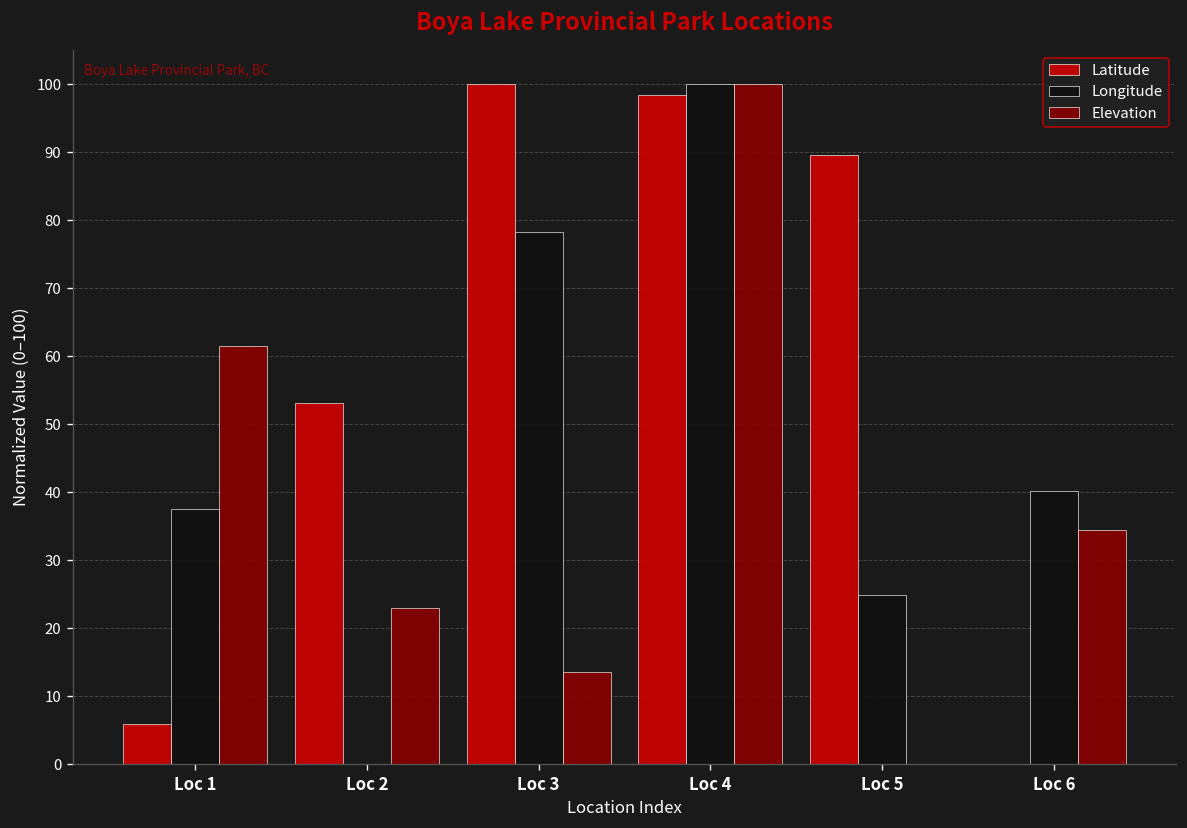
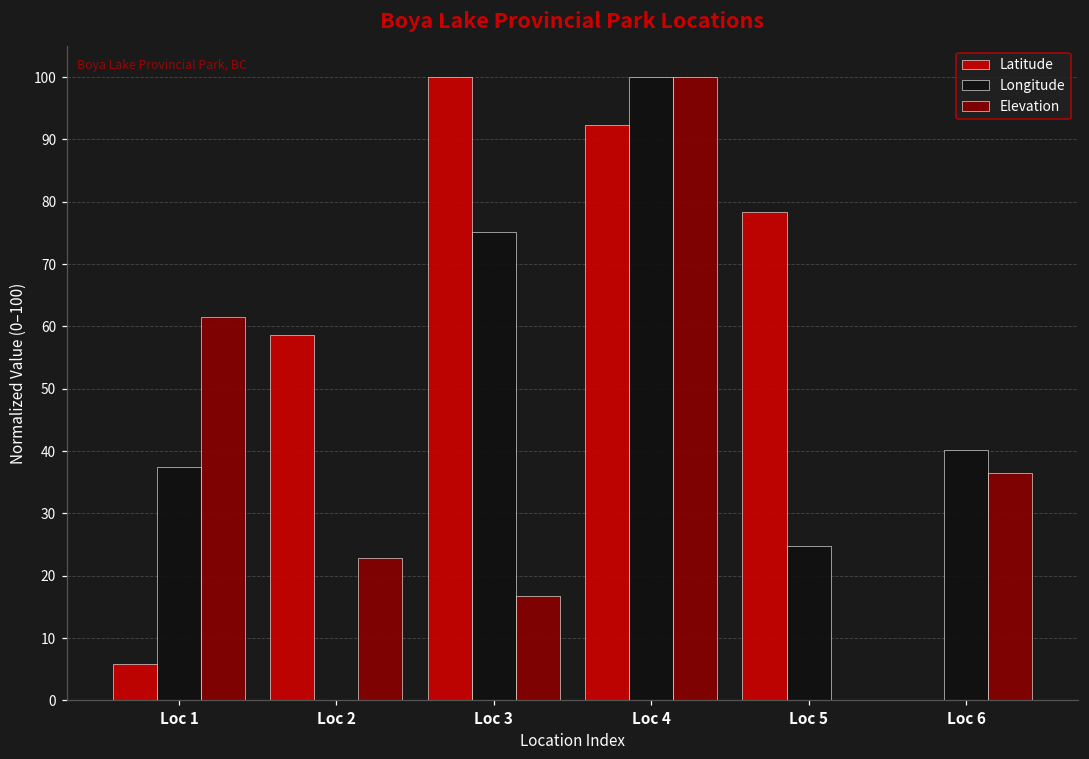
  {
    "Latitude": {
      "Loc 1": 6,
-     "Loc 2": 53,
+     "Loc 2": 59,
      "Loc 3": 100,
-     "Loc 4": 98,
-     "Loc 5": 90,
+     "Loc 4": 92,
+     "Loc 5": 78,
      "Loc 6": 0
    },
    "Longitude": {
      "Loc 1": 37,
      "Loc 2": 0,
-     "Loc 3": 78,
+     "Loc 3": 75,
      "Loc 4": 100,
      "Loc 5": 25,
      "Loc 6": 40
    },
    "Elevation": {
      "Loc 1": 61,
      "Loc 2": 23,
-     "Loc 3": 14,
+     "Loc 3": 17,
      "Loc 4": 100,
      "Loc 5": 0,
-     "Loc 6": 34
+     "Loc 6": 36
    }
  }
